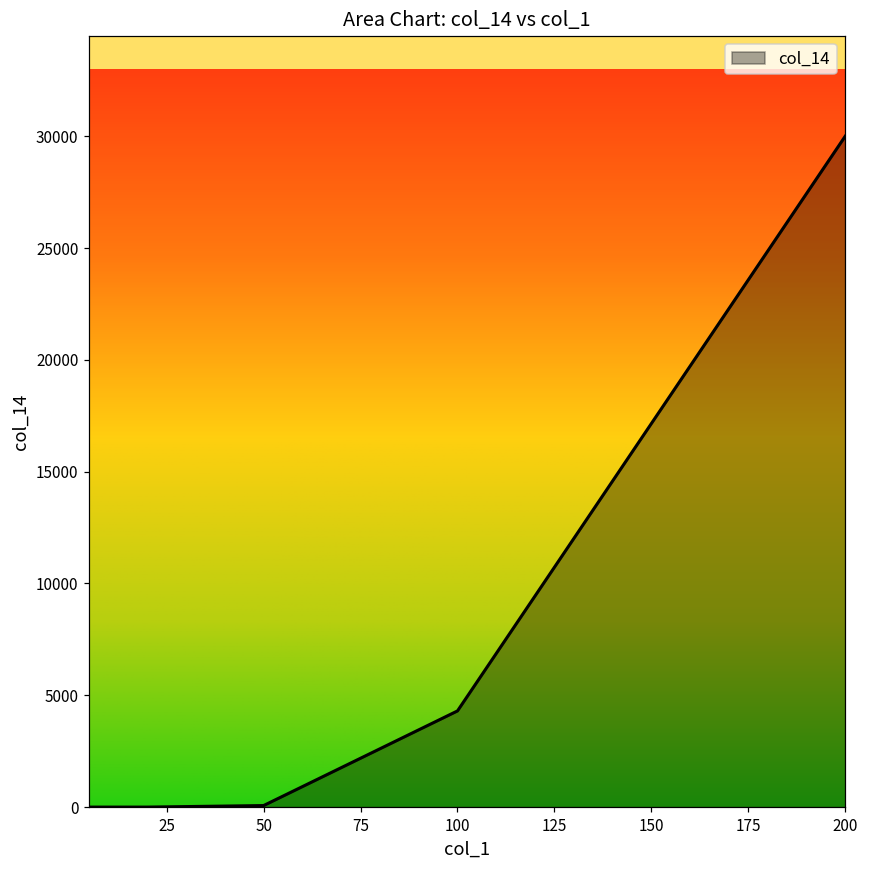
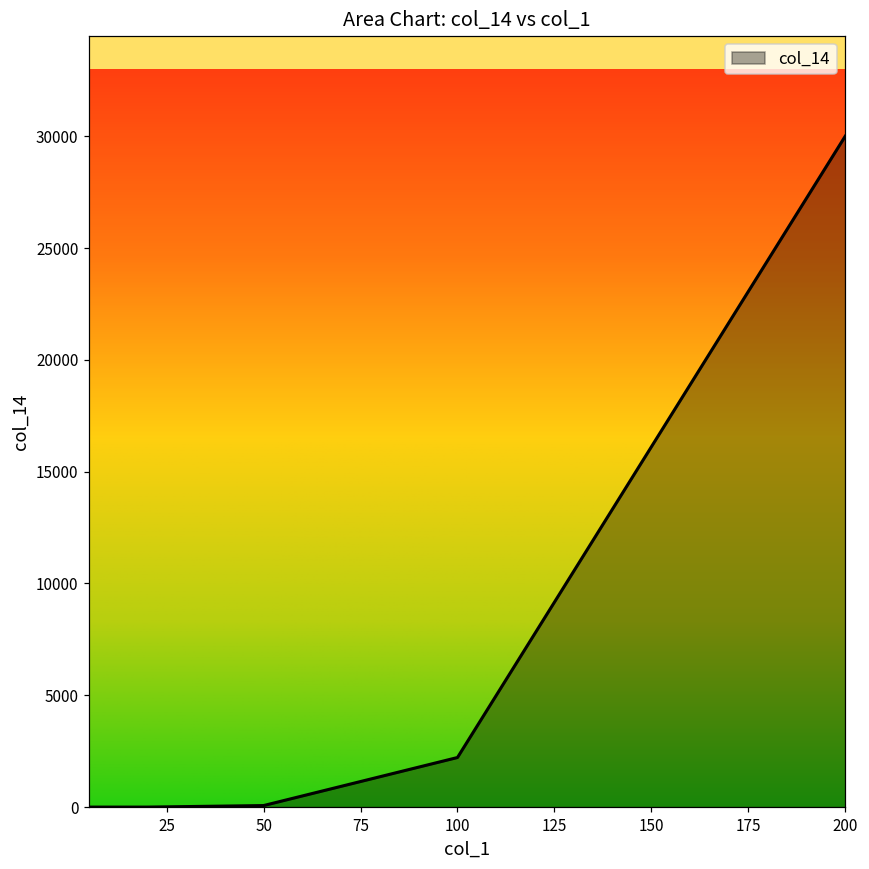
  {
    "50": 100,
-   "100": 4300,
+   "100": 2200,
    "200": 30000
  }
